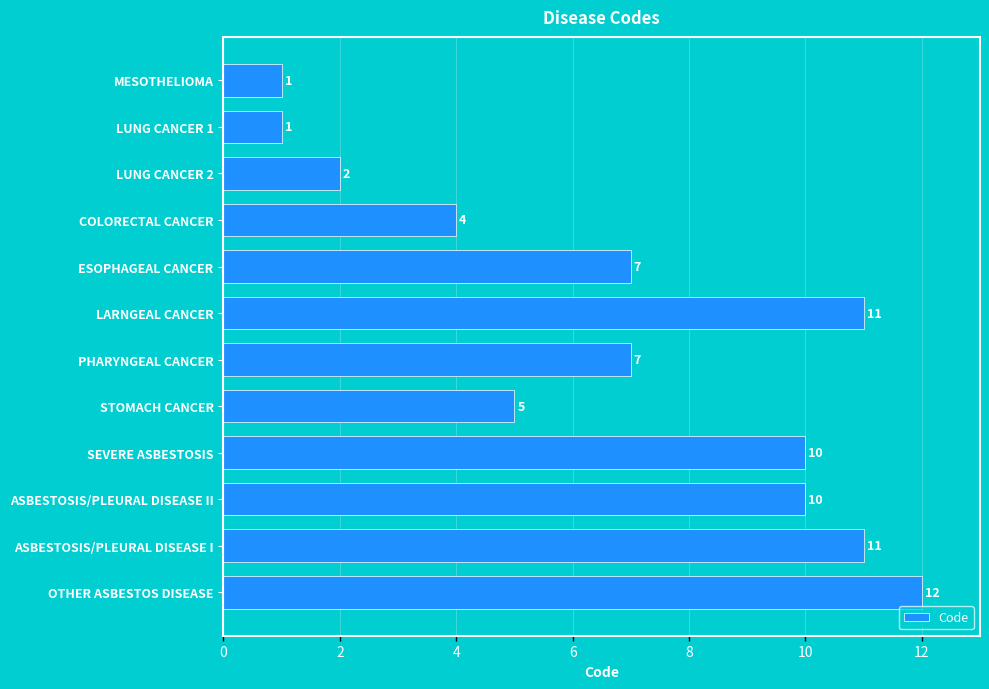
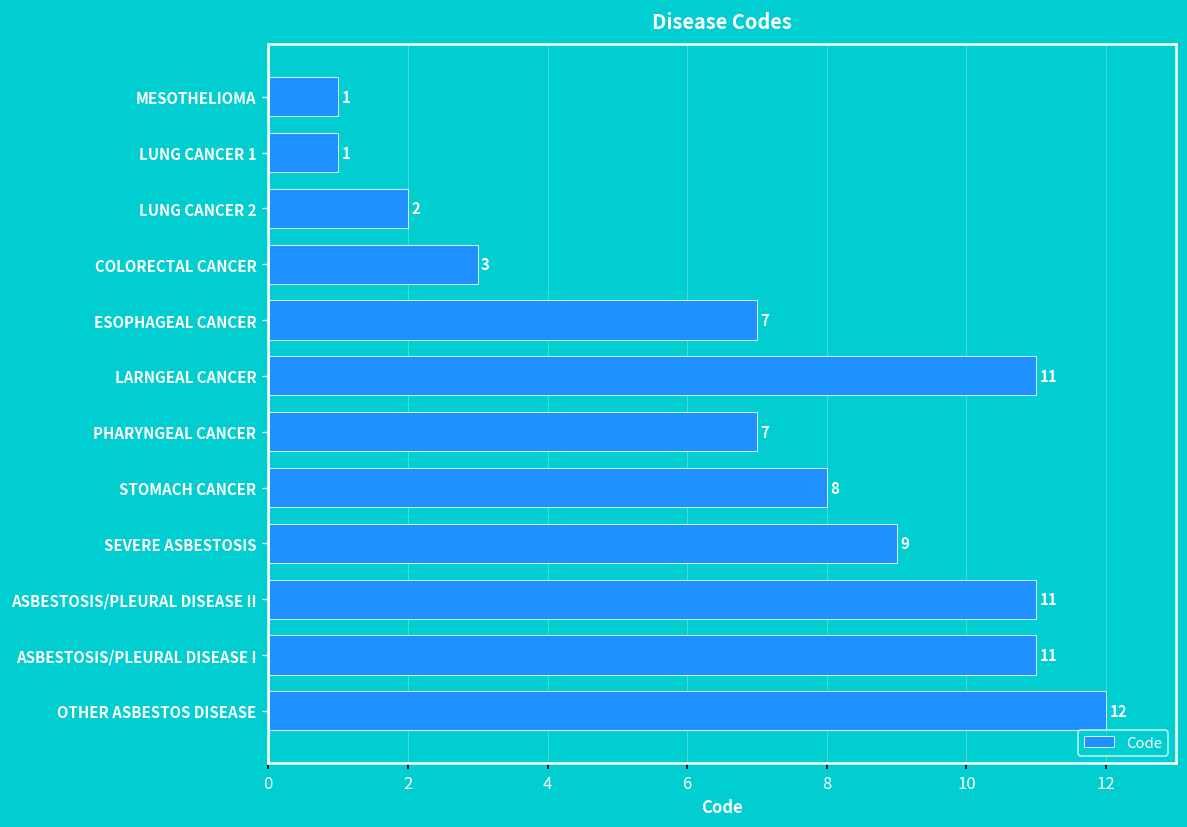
  {
    "MESOTHELIOMA": 1,
    "LUNG CANCER 1": 1,
    "LUNG CANCER 2": 2,
-   "COLORECTAL CANCER": 4,
+   "COLORECTAL CANCER": 3,
    "ESOPHAGEAL CANCER": 7,
    "LARNGEAL CANCER": 11,
    "PHARYNGEAL CANCER": 7,
-   "STOMACH CANCER": 5,
-   "SEVERE ASBESTOSIS": 10,
-   "ASBESTOSIS/PLEURAL DISEASE II": 10,
+   "STOMACH CANCER": 8,
+   "SEVERE ASBESTOSIS": 9,
+   "ASBESTOSIS/PLEURAL DISEASE II": 11,
    "ASBESTOSIS/PLEURAL DISEASE I": 11,
    "OTHER ASBESTOS DISEASE": 12
  }
